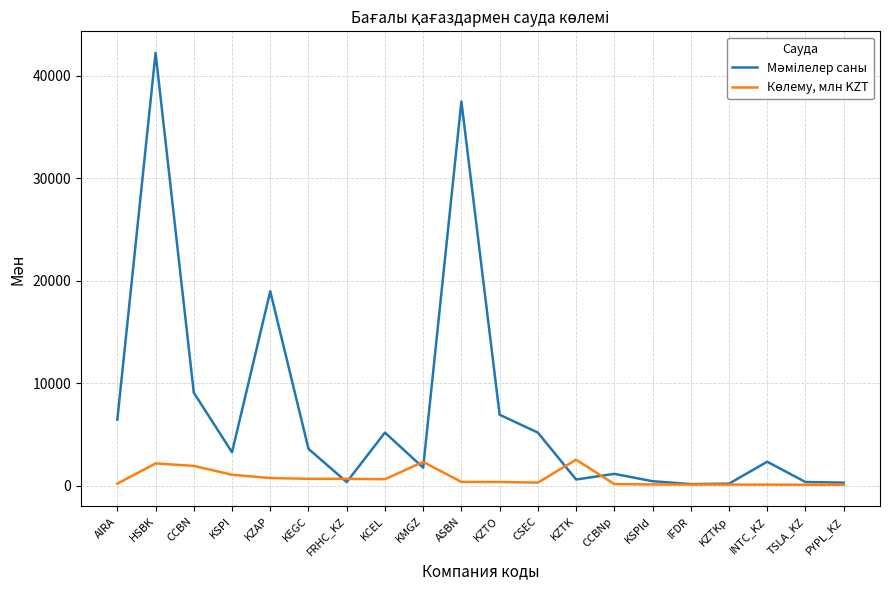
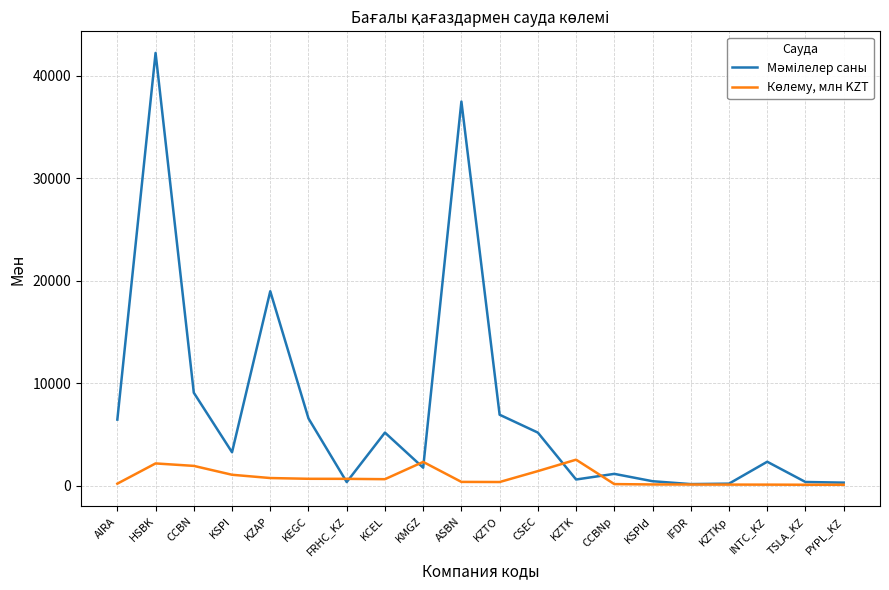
  {
    "Мәмілелер саны": {
      "AIRA": 6400,
      "HSBK": 42200,
      "CCBN": 9100,
      "KSPI": 3300,
      "KZAP": 19000,
-     "KEGC": 3600,
+     "KEGC": 6600,
      "FRHC_KZ": 300,
      "KCEL": 5200,
      "KMGZ": 1700,
      "ASBN": 37500,
      "KZTO": 6900,
      "CSEC": 5200,
      "KZTK": 600,
      "CCBNp": 1100,
      "KSPId": 400,
      "INTC_KZ": 2300,
      "TSLA_KZ": 400
    },
    "Көлему, млн KZT": {
      "AIRA": 200,
      "HSBK": 2200,
      "CCBN": 1900,
      "KSPI": 1100,
      "KZAP": 700,
      "KEGC": 700,
      "FRHC_KZ": 700,
      "KCEL": 600,
      "KMGZ": 2300,
      "ASBN": 400,
      "KZTO": 300,
-     "CSEC": 300,
+     "CSEC": 1400,
      "KZTK": 2500,
      "CCBNp": 100,
      "KSPId": 100,
      "INTC_KZ": 100,
      "TSLA_KZ": 100
    }
  }
